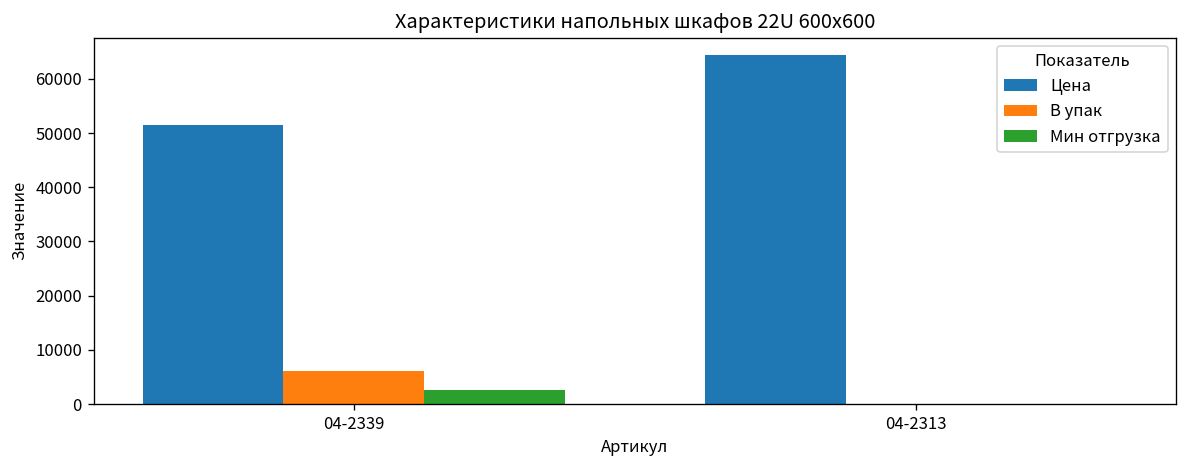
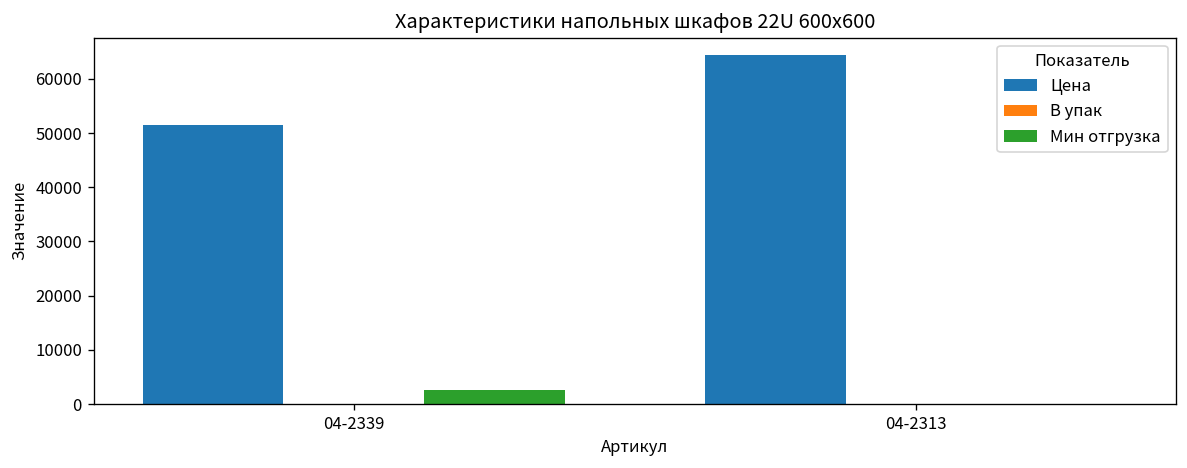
  {
    "Цена": {
      "04-2339": 51000,
      "04-2313": 64000
    },
    "В упак": {
-     "04-2339": 6000
+     "04-2339": 0
    },
    "Мин отгрузка": {
      "04-2339": 3000
    }
  }
